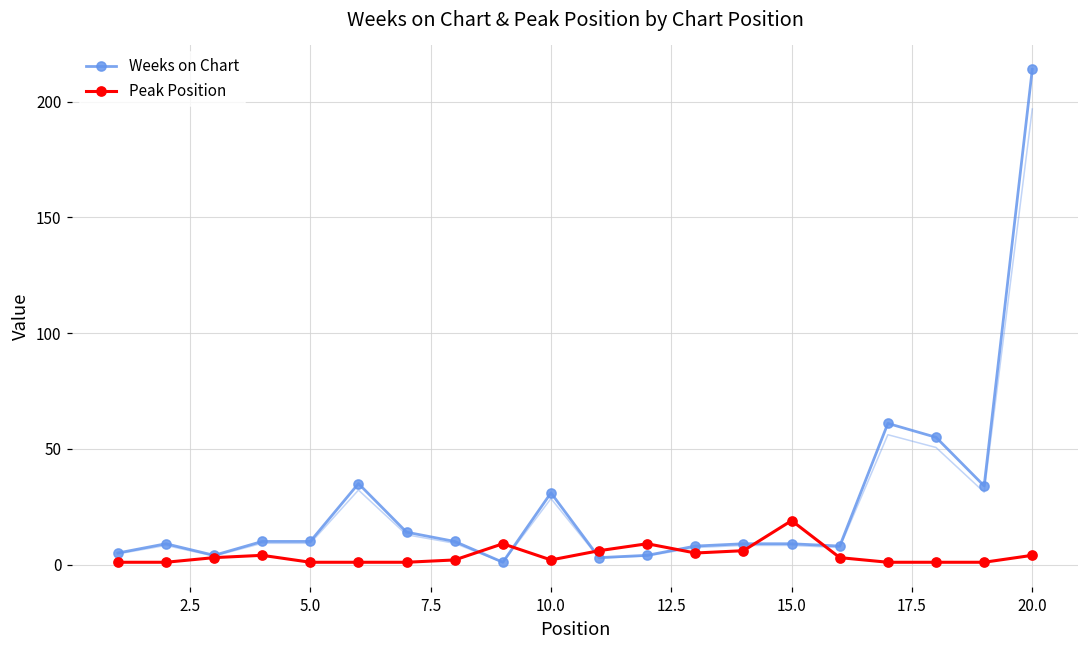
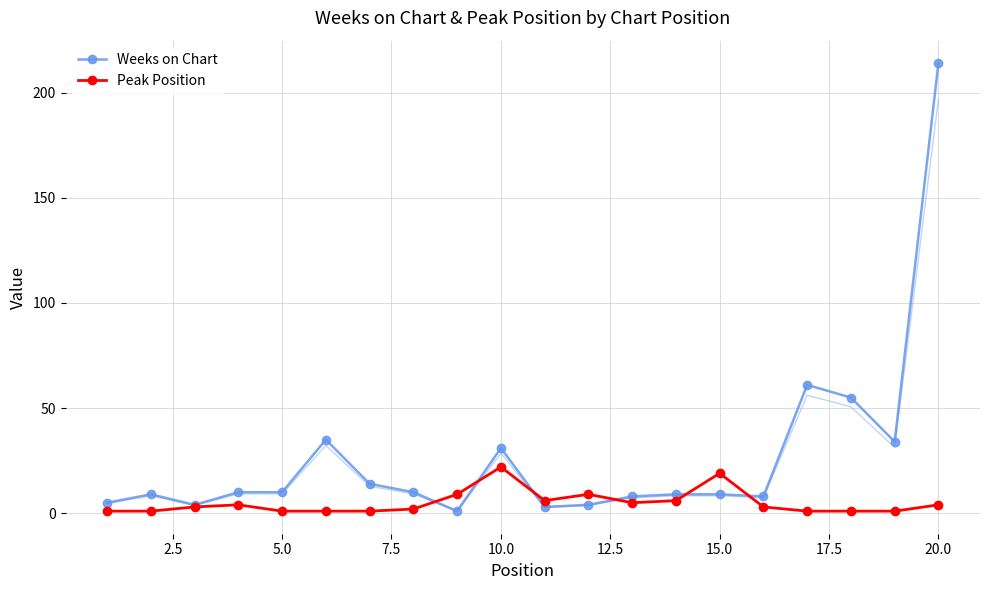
  {
    "Peak Position": {
      "5.0": 1,
-     "10.0": 2,
+     "10.0": 22,
      "15.0": 19,
      "20.0": 4
    }
  }
